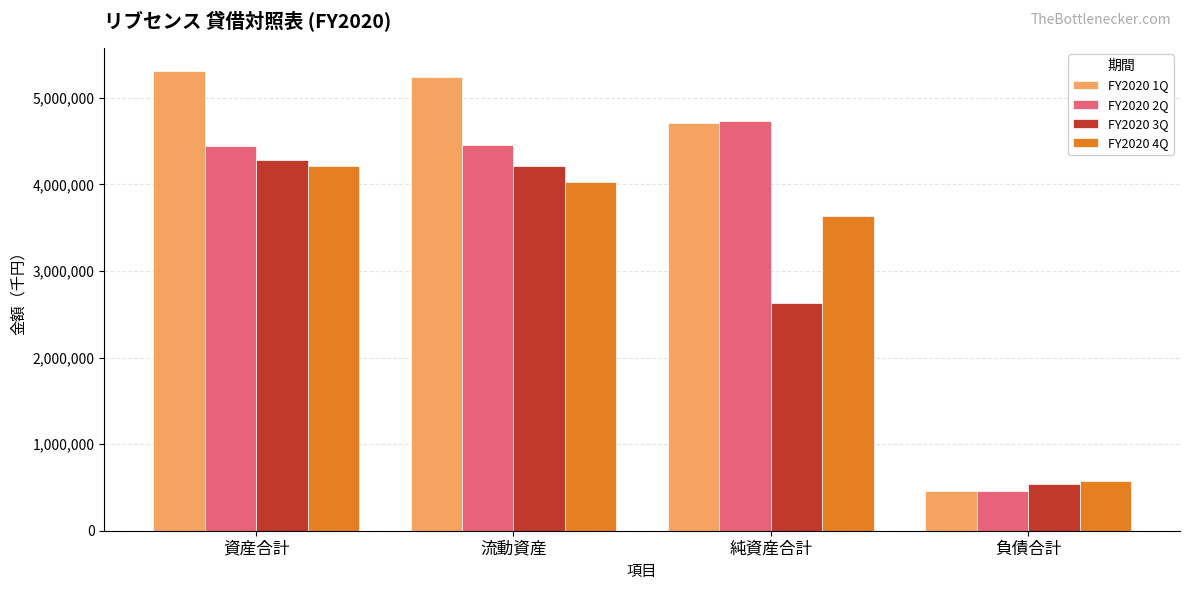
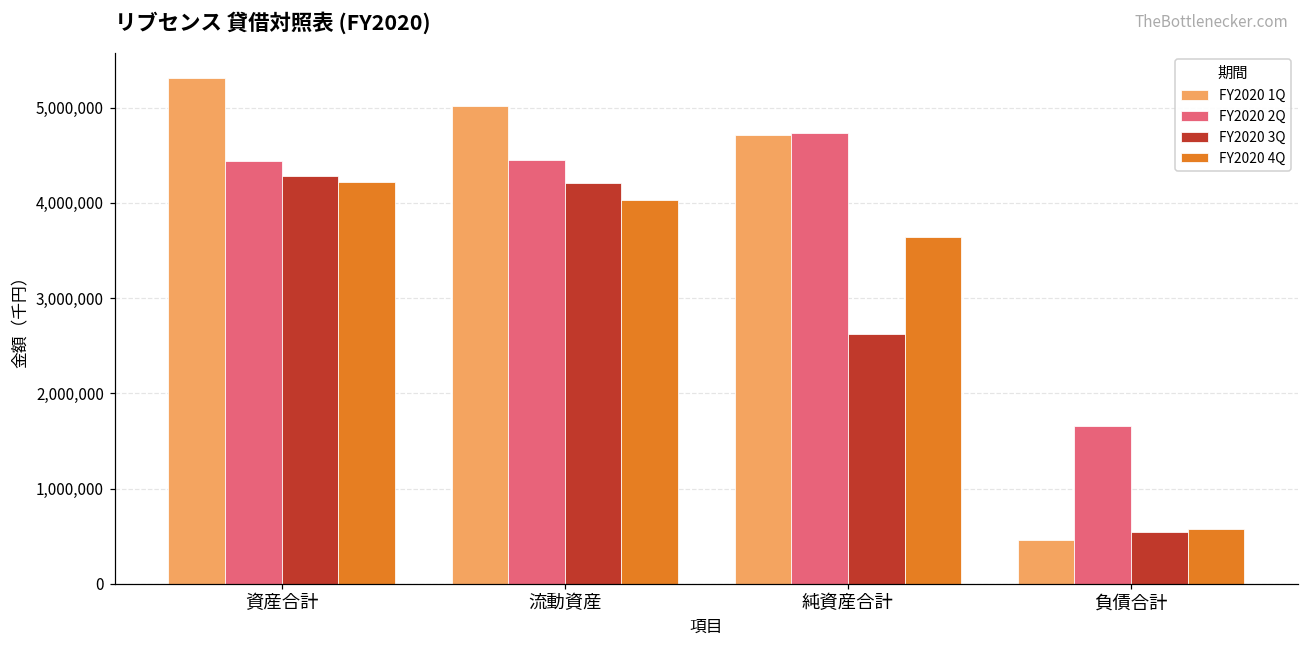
  {
    "FY2020 1Q": {
      "資産合計": "5,300,000",
-     "流動資産": "5,200,000",
+     "流動資産": "5,000,000",
      "純資産合計": "4,700,000",
      "負債合計": "500,000"
    },
    "FY2020 2Q": {
      "資産合計": "4,400,000",
      "流動資産": "4,500,000",
      "純資産合計": "4,700,000",
-     "負債合計": "500,000"
+     "負債合計": "1,700,000"
    },
    "FY2020 3Q": {
      "資産合計": "4,300,000",
      "流動資産": "4,200,000",
      "純資産合計": "2,600,000",
      "負債合計": "500,000"
    },
    "FY2020 4Q": {
      "資産合計": "4,200,000",
      "流動資産": "4,000,000",
      "純資産合計": "3,600,000",
      "負債合計": "600,000"
    }
  }
